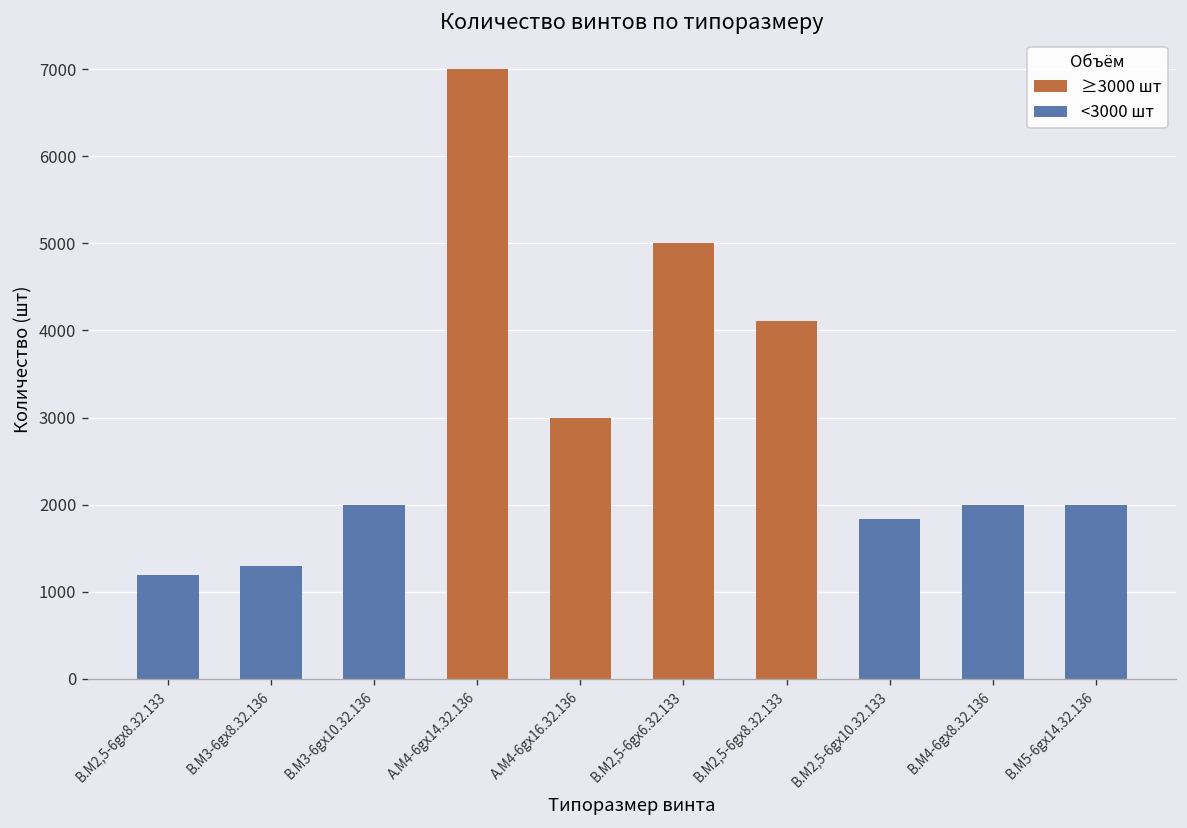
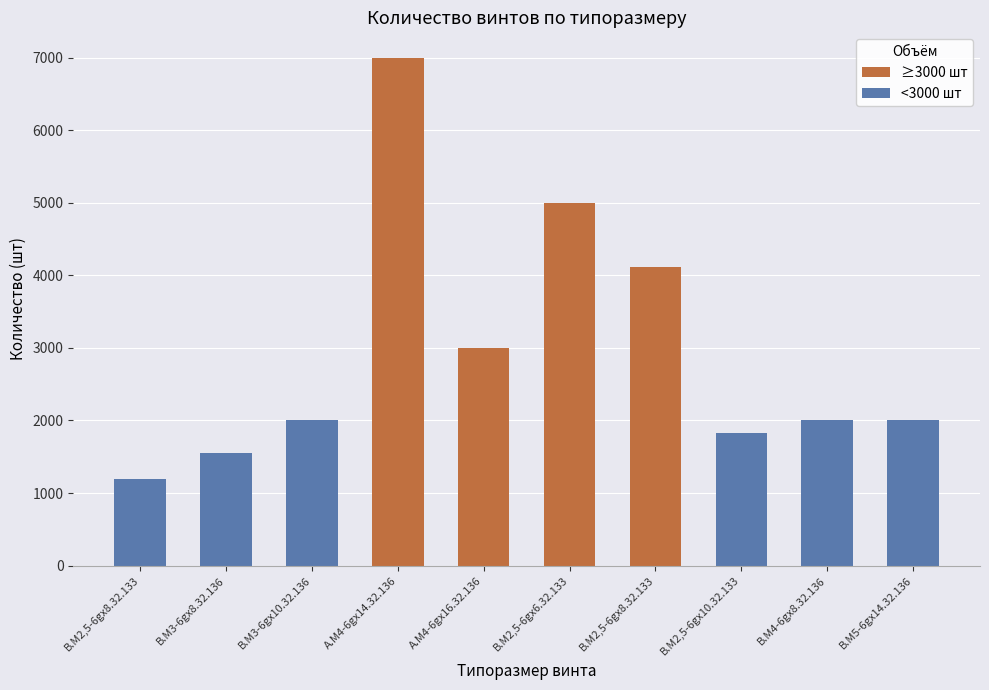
  {
    "≥3000 шт": {
      "A.M4-6gx14.32.136": 7000,
      "A.M4-6gx16.32.136": 3000,
      "B.M2,5-6gx6.32.133": 5000,
      "B.M2,5-6gx8.32.133": 4100
    },
    "<3000 шт": {
      "B.M2,5-6gx8.32.133": 1200,
-     "B.M3-6gx8.32.136": 1300,
+     "B.M3-6gx8.32.136": 1600,
      "B.M3-6gx10.32.136": 2000,
      "B.M2,5-6gx10.32.133": 1800,
      "B.M4-6gx8.32.136": 2000,
      "B.M5-6gx14.32.136": 2000
    }
  }
